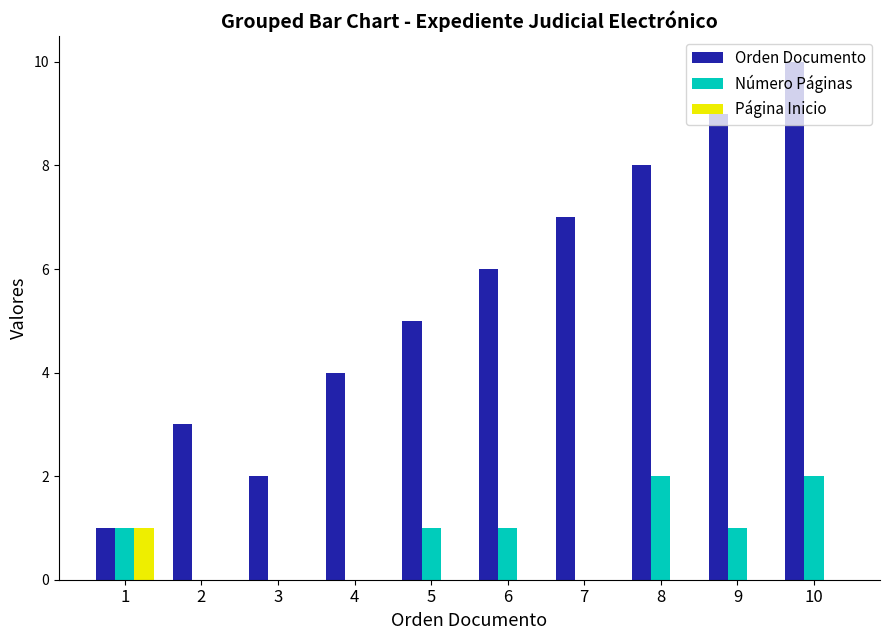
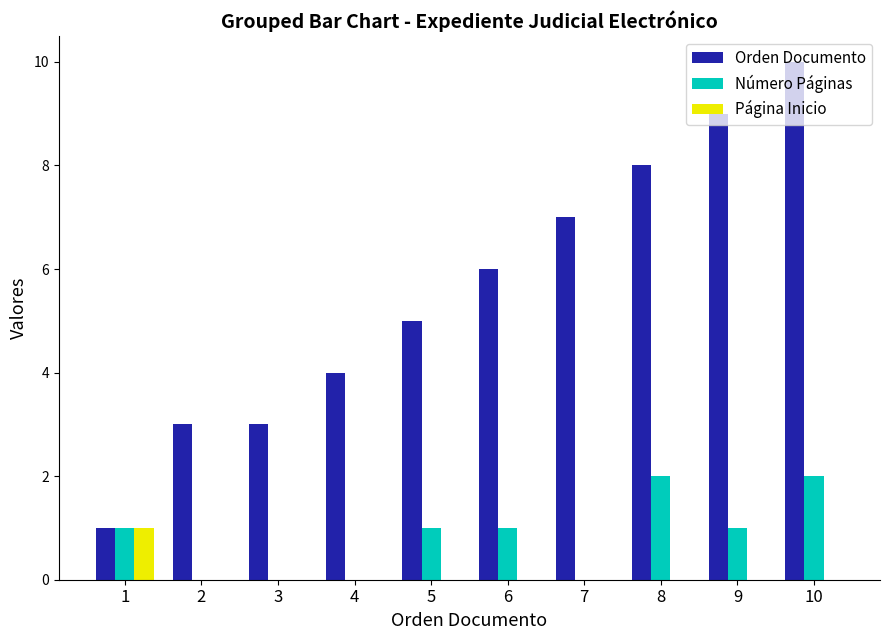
  {
    "Orden Documento": {
      "1": 1,
      "2": 3,
-     "3": 2,
+     "3": 3,
      "4": 4,
      "5": 5,
      "6": 6,
      "7": 7,
      "8": 8
    },
    "Número Páginas": {
      "1": 1,
      "2": 0,
      "3": 0,
      "4": 0,
      "5": 1,
      "6": 1,
      "7": 0,
      "8": 2,
      "9": 1,
      "10": 2
    },
    "Página Inicio": {
      "1": 1,
      "2": 0,
      "3": 0,
      "4": 0,
      "5": 0,
      "6": 0,
      "7": 0,
      "8": 0,
      "9": 0,
      "10": 0
    }
  }
